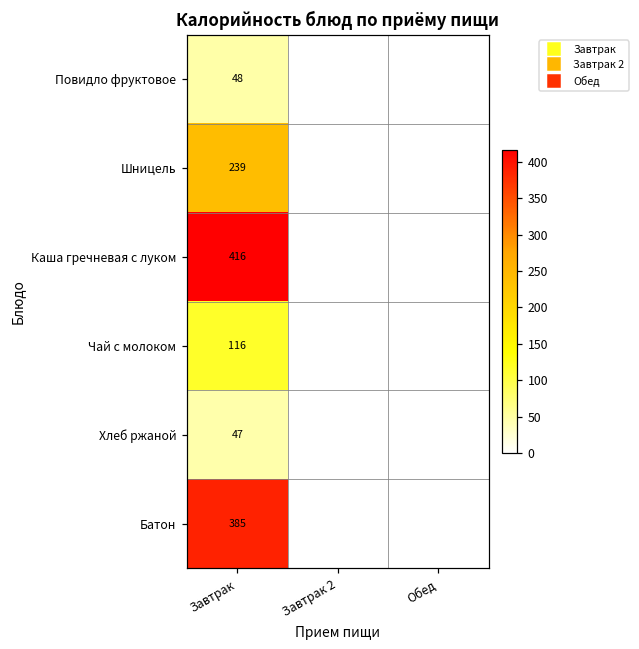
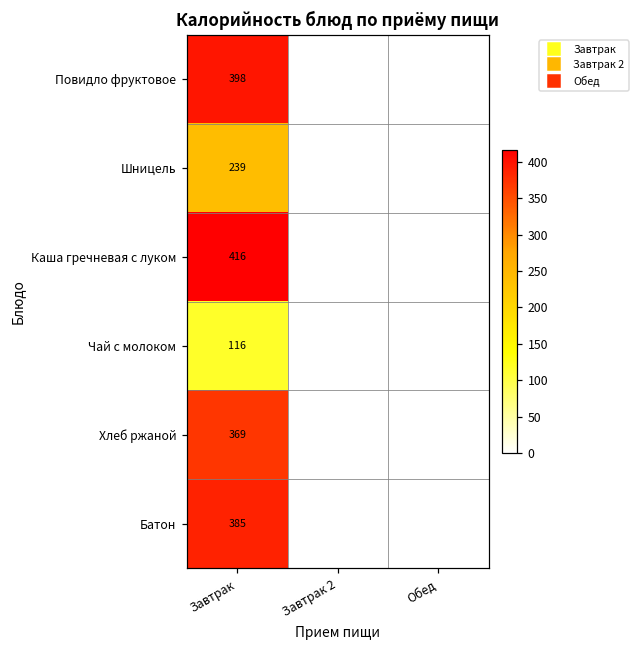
  {
    "Повидло фруктовое": {
-     "Завтрак": 48
+     "Завтрак": 398
    },
    "Шницель": {
      "Завтрак": 239
    },
    "Каша гречневая с луком": {
      "Завтрак": 416
    },
    "Чай с молоком": {
      "Завтрак": 116
    },
    "Хлеб ржаной": {
-     "Завтрак": 47
+     "Завтрак": 369
    },
    "Батон": {
      "Завтрак": 385
    }
  }
